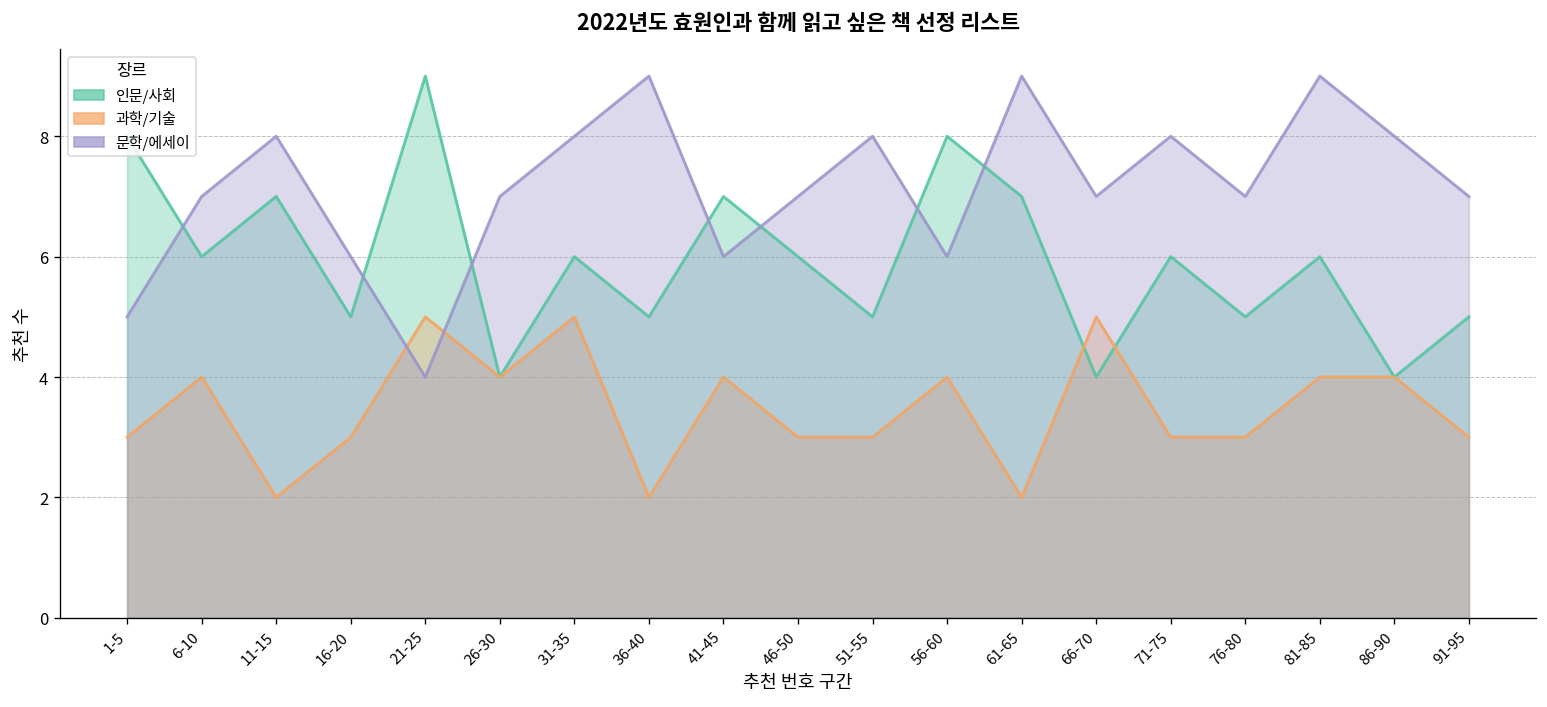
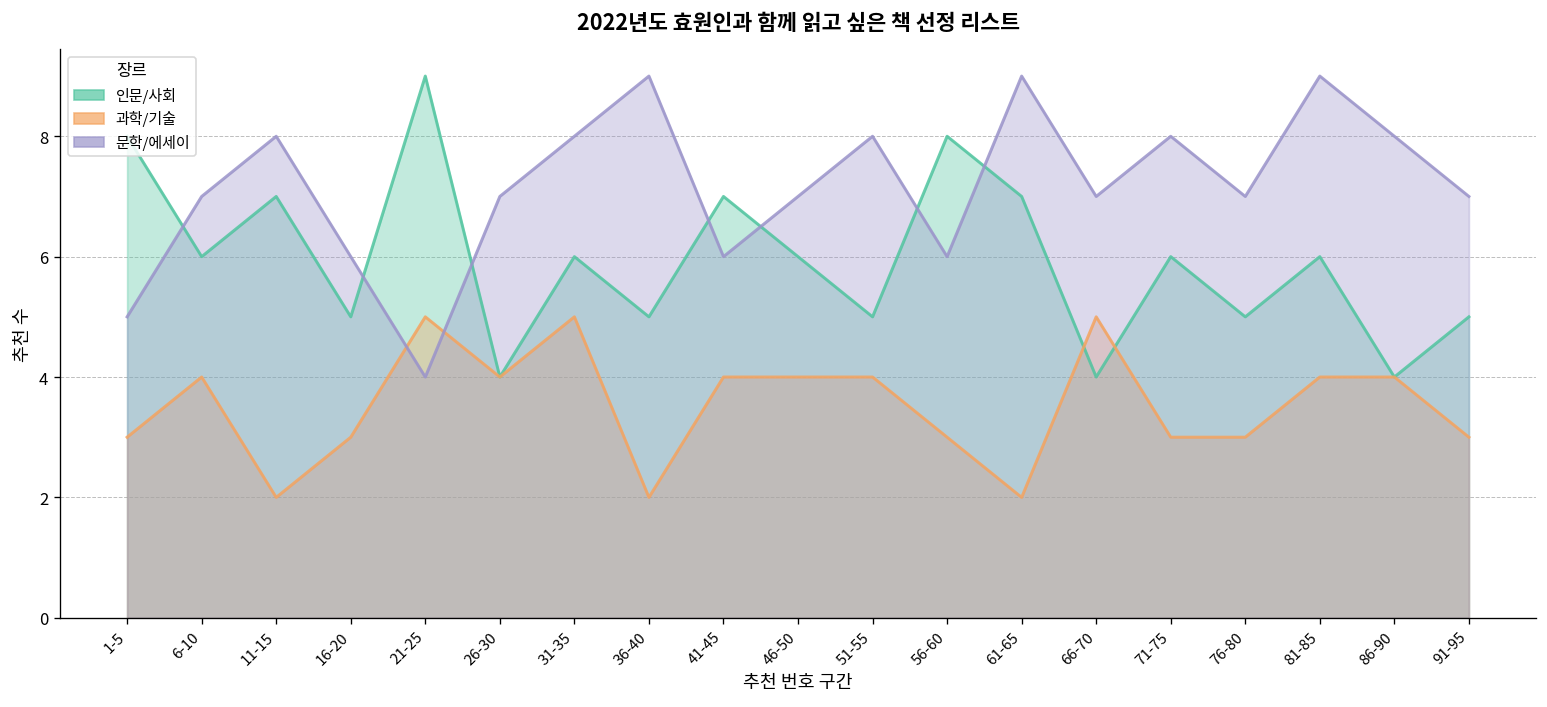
  {
    "과학/기술": {
      "1-5": 3,
      "6-10": 4,
      "11-15": 2,
      "16-20": 3,
      "21-25": 5,
      "31-35": 5,
      "36-40": 2,
      "41-45": 4,
-     "46-50": 3,
-     "51-55": 3,
-     "56-60": 4,
+     "46-50": 4,
+     "51-55": 4,
+     "56-60": 3,
      "61-65": 2,
      "66-70": 5,
      "71-75": 3,
      "76-80": 3,
      "81-85": 4,
      "91-95": 3
    }
  }
